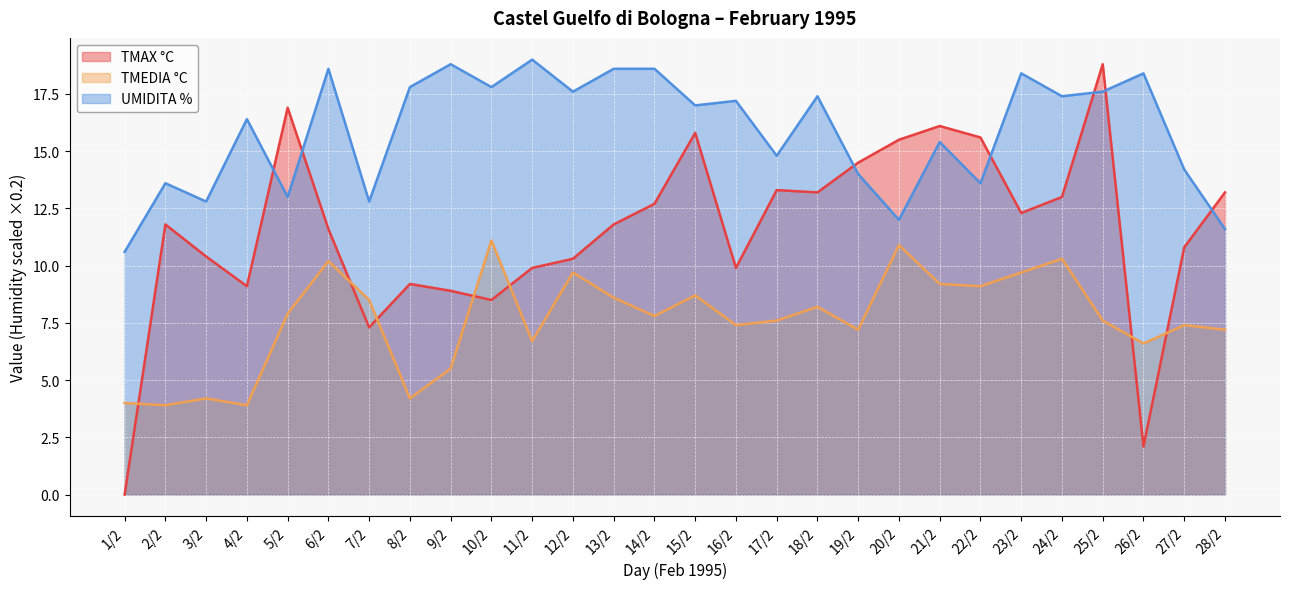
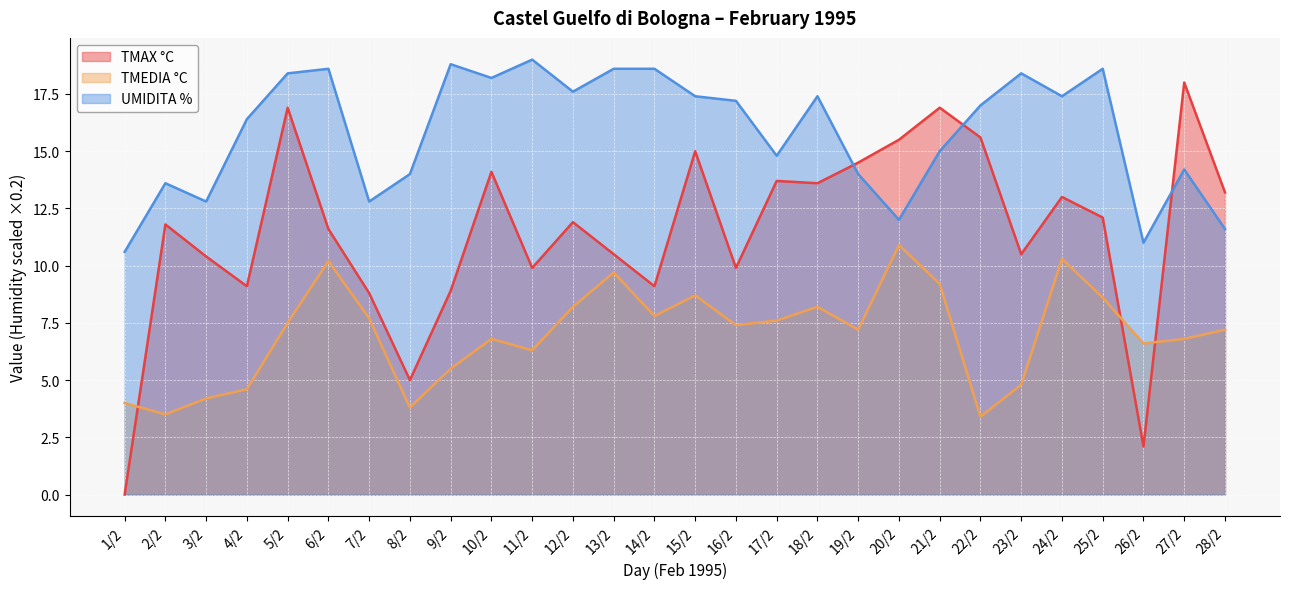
  {
    "TMAX °C": {
      "1/2": 0.0,
      "2/2": 11.8,
      "3/2": 10.4,
      "4/2": 9.1,
      "5/2": 16.9,
      "6/2": 11.6,
-     "7/2": 7.3,
-     "8/2": 9.2,
+     "7/2": 8.8,
+     "8/2": 5.0,
      "9/2": 8.9,
-     "10/2": 8.5,
+     "10/2": 14.1,
      "11/2": 9.9,
-     "12/2": 10.3,
-     "13/2": 11.8,
-     "14/2": 12.7,
-     "15/2": 15.8,
+     "12/2": 11.9,
+     "13/2": 10.5,
+     "14/2": 9.1,
+     "15/2": 15.0,
      "16/2": 9.9,
-     "17/2": 13.3,
-     "18/2": 13.2,
+     "17/2": 13.7,
+     "18/2": 13.6,
      "19/2": 14.5,
      "20/2": 15.5,
-     "21/2": 16.1,
+     "21/2": 16.9,
      "22/2": 15.6,
-     "23/2": 12.3,
+     "23/2": 10.5,
      "24/2": 13.0,
-     "25/2": 18.8,
+     "25/2": 12.1,
      "26/2": 2.1,
-     "27/2": 10.8,
+     "27/2": 18.0,
      "28/2": 13.2
    },
    "TMEDIA °C": {
      "1/2": 4.0,
-     "2/2": 3.9,
+     "2/2": 3.5,
      "3/2": 4.2,
-     "4/2": 3.9,
-     "5/2": 7.9,
+     "4/2": 4.6,
+     "5/2": 7.5,
      "6/2": 10.2,
-     "7/2": 8.5,
-     "8/2": 4.2,
+     "7/2": 7.7,
+     "8/2": 3.8,
      "9/2": 5.5,
-     "10/2": 11.1,
-     "11/2": 6.7,
-     "12/2": 9.7,
-     "13/2": 8.6,
+     "10/2": 6.8,
+     "11/2": 6.3,
+     "12/2": 8.2,
+     "13/2": 9.7,
      "14/2": 7.8,
      "15/2": 8.7,
      "16/2": 7.4,
      "17/2": 7.6,
      "18/2": 8.2,
      "19/2": 7.2,
      "20/2": 10.9,
      "21/2": 9.2,
-     "22/2": 9.1,
-     "23/2": 9.7,
+     "22/2": 3.4,
+     "23/2": 4.8,
      "24/2": 10.3,
-     "25/2": 7.6,
+     "25/2": 8.6,
      "26/2": 6.6,
-     "27/2": 7.4,
+     "27/2": 6.8,
      "28/2": 7.2
    },
    "UMIDITA %": {
      "1/2": 10.6,
      "2/2": 13.6,
      "3/2": 12.8,
      "4/2": 16.4,
-     "5/2": 13.0,
+     "5/2": 18.4,
      "6/2": 18.6,
      "7/2": 12.8,
-     "8/2": 17.8,
+     "8/2": 14.0,
      "9/2": 18.8,
-     "10/2": 17.8,
+     "10/2": 18.2,
      "11/2": 19.0,
      "12/2": 17.6,
      "13/2": 18.6,
      "14/2": 18.6,
-     "15/2": 17.0,
+     "15/2": 17.4,
      "16/2": 17.2,
      "17/2": 14.8,
      "18/2": 17.4,
      "19/2": 14.0,
      "20/2": 12.0,
-     "21/2": 15.4,
-     "22/2": 13.6,
+     "21/2": 15.0,
+     "22/2": 17.0,
      "23/2": 18.4,
      "24/2": 17.4,
-     "25/2": 17.6,
-     "26/2": 18.4,
+     "25/2": 18.6,
+     "26/2": 11.0,
      "27/2": 14.2,
      "28/2": 11.6
    }
  }
